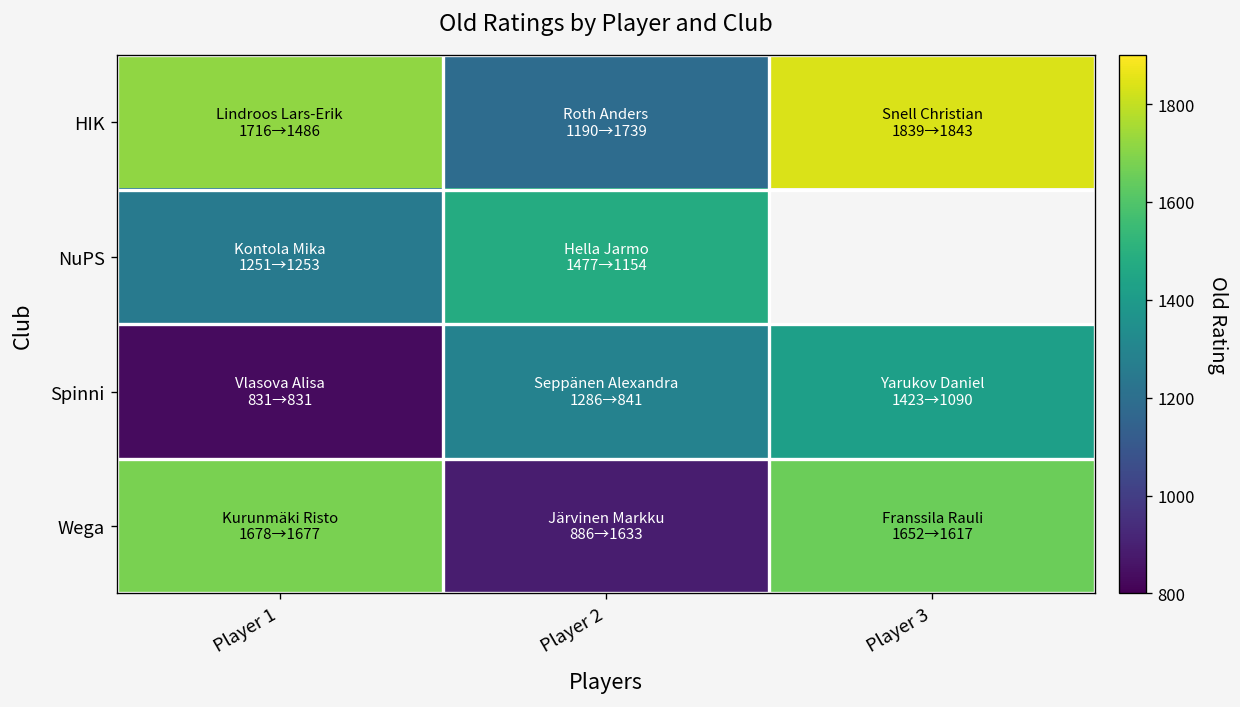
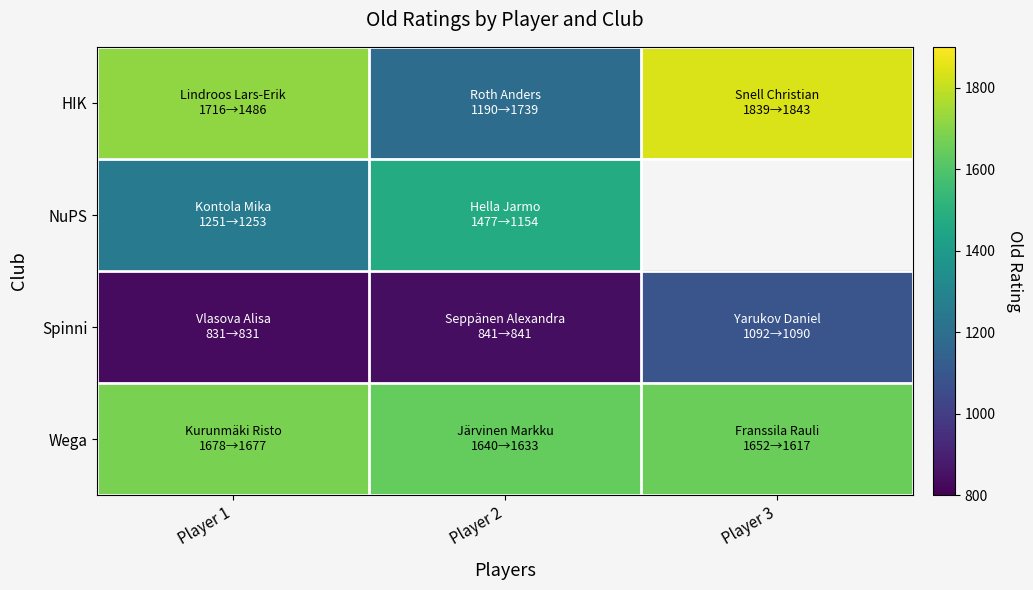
  {
    "Spinni": {
-     "Player 2": "1286→841",
-     "Player 3": "1423→1090"
+     "Player 2": "841→841",
+     "Player 3": "1092→1090"
    },
    "Wega": {
-     "Player 2": "886→1633"
+     "Player 2": "1640→1633"
    }
  }
